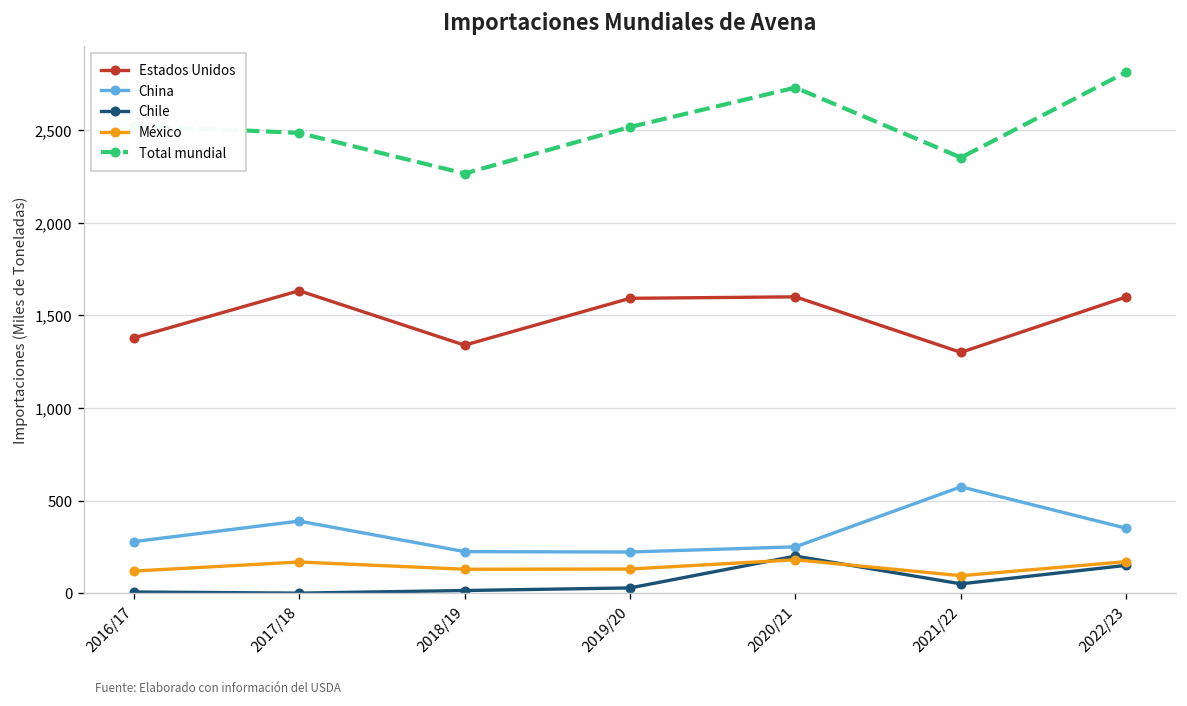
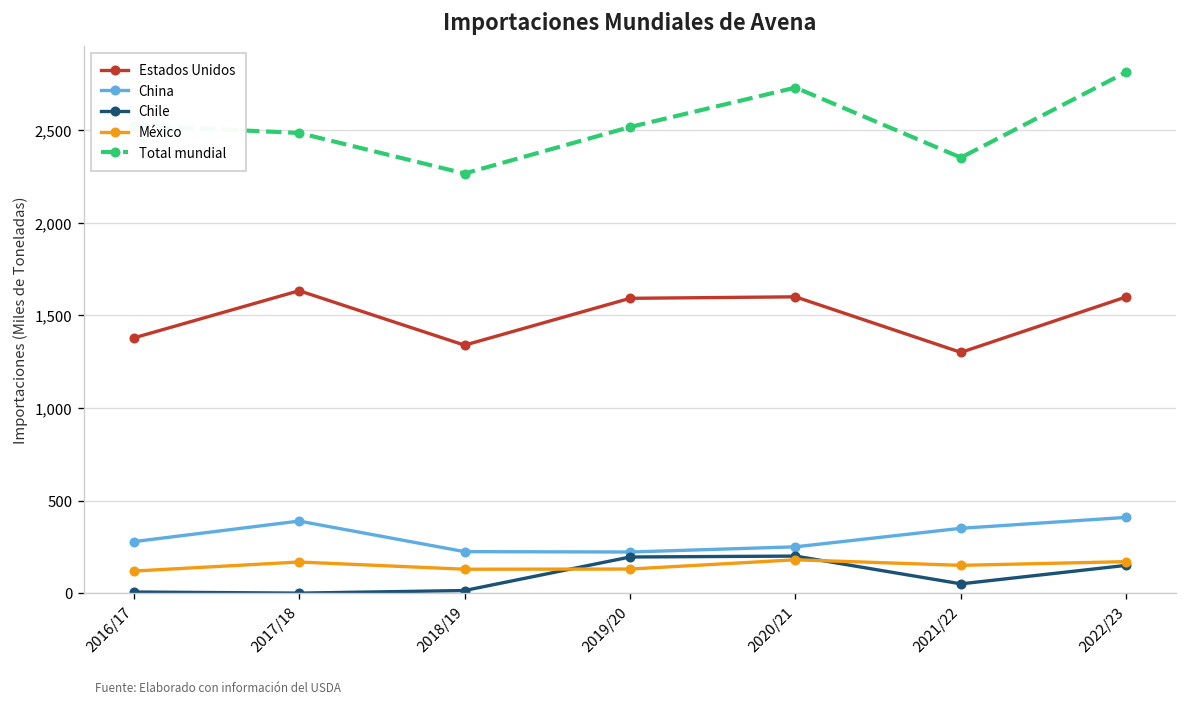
  {
    "Estados Unidos": {
      "2016/17": "1,380",
      "2017/18": "1,630",
      "2018/19": "1,340",
      "2019/20": "1,590",
      "2020/21": "1,600",
      "2021/22": "1,300",
      "2022/23": "1,600"
    },
    "China": {
      "2016/17": "280",
      "2017/18": "390",
      "2018/19": "220",
      "2019/20": "220",
      "2020/21": "250",
-     "2021/22": "570",
-     "2022/23": "350"
+     "2021/22": "350",
+     "2022/23": "410"
    },
    "Chile": {
      "2016/17": "10",
      "2017/18": "0",
      "2018/19": "10",
-     "2019/20": "30",
+     "2019/20": "200",
      "2020/21": "200",
      "2021/22": "50",
      "2022/23": "150"
    },
    "México": {
      "2016/17": "120",
      "2017/18": "170",
      "2018/19": "130",
      "2019/20": "130",
      "2020/21": "180",
-     "2021/22": "90",
+     "2021/22": "150",
      "2022/23": "170"
    },
    "Total mundial": {
      "2017/18": "2,490",
      "2018/19": "2,270",
      "2019/20": "2,520",
      "2020/21": "2,730",
      "2021/22": "2,350",
      "2022/23": "2,810"
    }
  }
